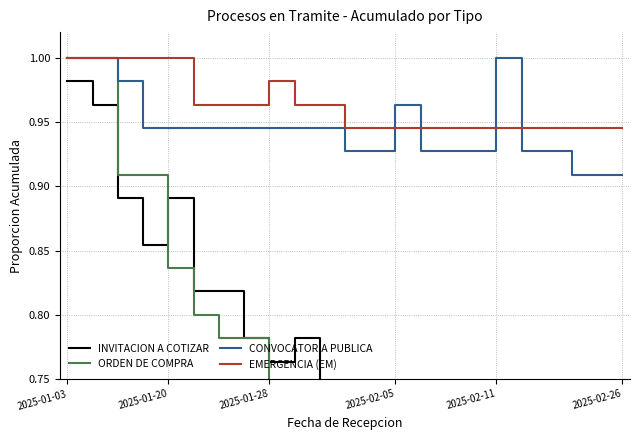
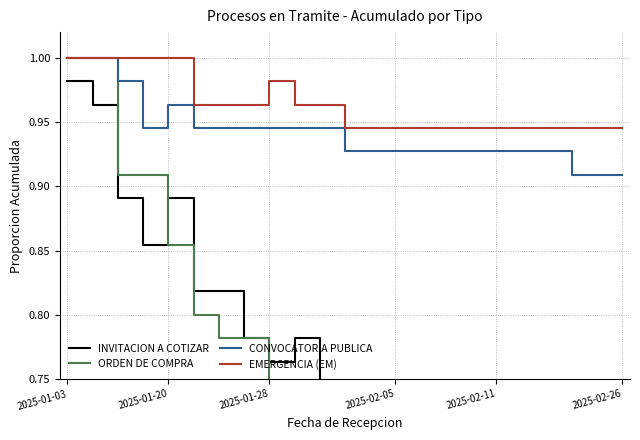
  {
    "INVITACION A COTIZAR": {
      "2025-01-03": 0.982,
      "2025-01-20": 0.891,
      "2025-01-28": 0.764
    },
    "ORDEN DE COMPRA": {
-     "2025-01-20": 0.836
+     "2025-01-20": 0.855
    },
    "CONVOCATORIA PUBLICA": {
-     "2025-01-20": 0.945,
+     "2025-01-20": 0.964,
      "2025-01-28": 0.945,
-     "2025-02-05": 0.964,
-     "2025-02-11": 1.000,
+     "2025-02-05": 0.927,
+     "2025-02-11": 0.927,
      "2025-02-26": 0.909
    },
    "EMERGENCIA (EM)": {
      "2025-01-20": 1.000,
      "2025-01-28": 0.982,
      "2025-02-05": 0.945,
      "2025-02-11": 0.945,
      "2025-02-26": 0.945
    }
  }
